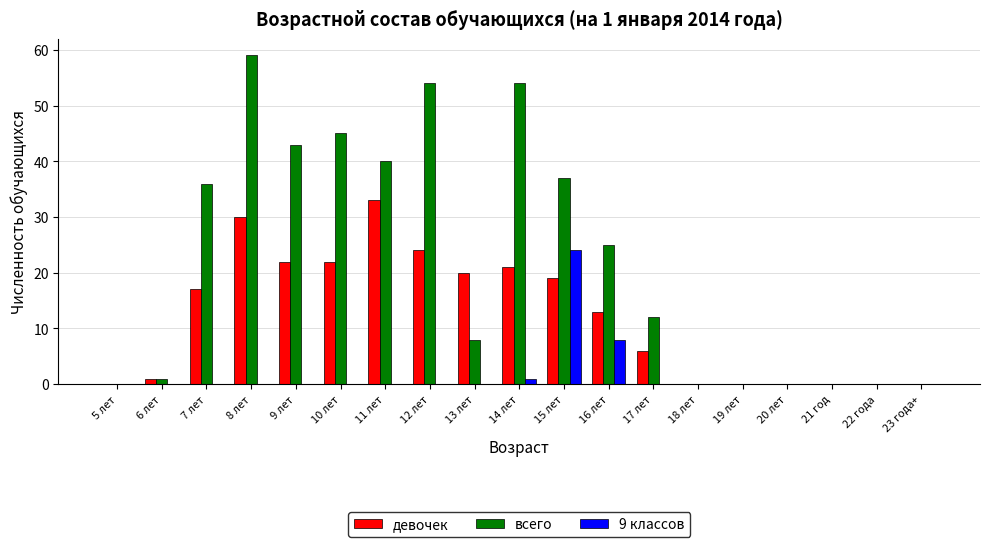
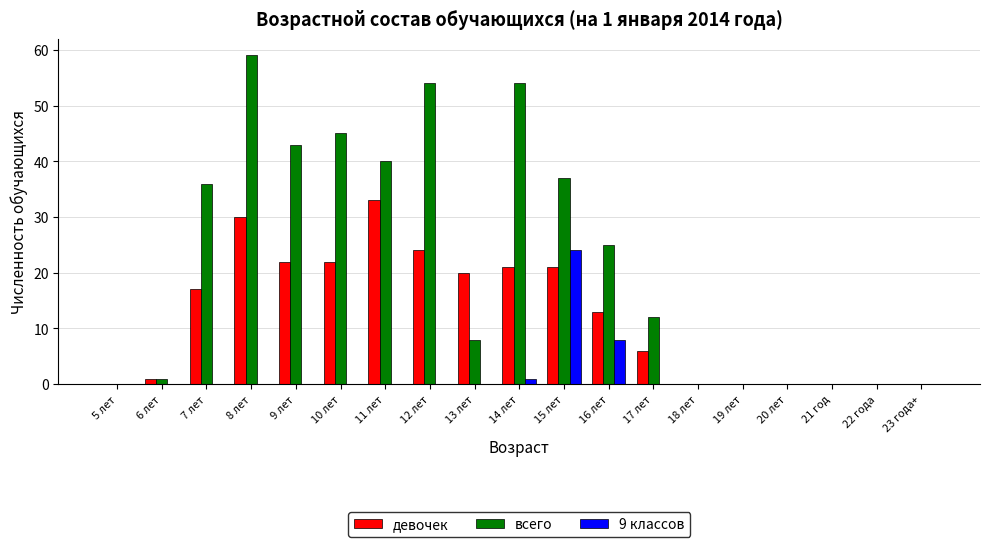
  {
    "девочек": {
      "5 лет": 0,
      "6 лет": 1,
      "7 лет": 17,
      "8 лет": 30,
      "9 лет": 22,
      "10 лет": 22,
      "11 лет": 33,
      "12 лет": 24,
      "13 лет": 20,
      "14 лет": 21,
-     "15 лет": 19,
+     "15 лет": 21,
      "16 лет": 13,
      "17 лет": 6,
      "18 лет": 0,
      "19 лет": 0,
      "20 лет": 0,
      "21 год": 0,
      "22 года": 0,
      "23 года+": 0
    },
    "всего": {
      "5 лет": 0,
      "6 лет": 1,
      "7 лет": 36,
      "8 лет": 59,
      "9 лет": 43,
      "10 лет": 45,
      "11 лет": 40,
      "12 лет": 54,
      "13 лет": 8,
      "14 лет": 54,
      "15 лет": 37,
      "16 лет": 25,
      "17 лет": 12,
      "18 лет": 0,
      "19 лет": 0,
      "20 лет": 0,
      "21 год": 0,
      "22 года": 0,
      "23 года+": 0
    },
    "9 классов": {
      "5 лет": 0,
      "6 лет": 0,
      "7 лет": 0,
      "8 лет": 0,
      "9 лет": 0,
      "10 лет": 0,
      "11 лет": 0,
      "12 лет": 0,
      "13 лет": 0,
      "14 лет": 1,
      "15 лет": 24,
      "16 лет": 8,
      "17 лет": 0,
      "18 лет": 0,
      "19 лет": 0,
      "20 лет": 0,
      "21 год": 0,
      "22 года": 0,
      "23 года+": 0
    }
  }
